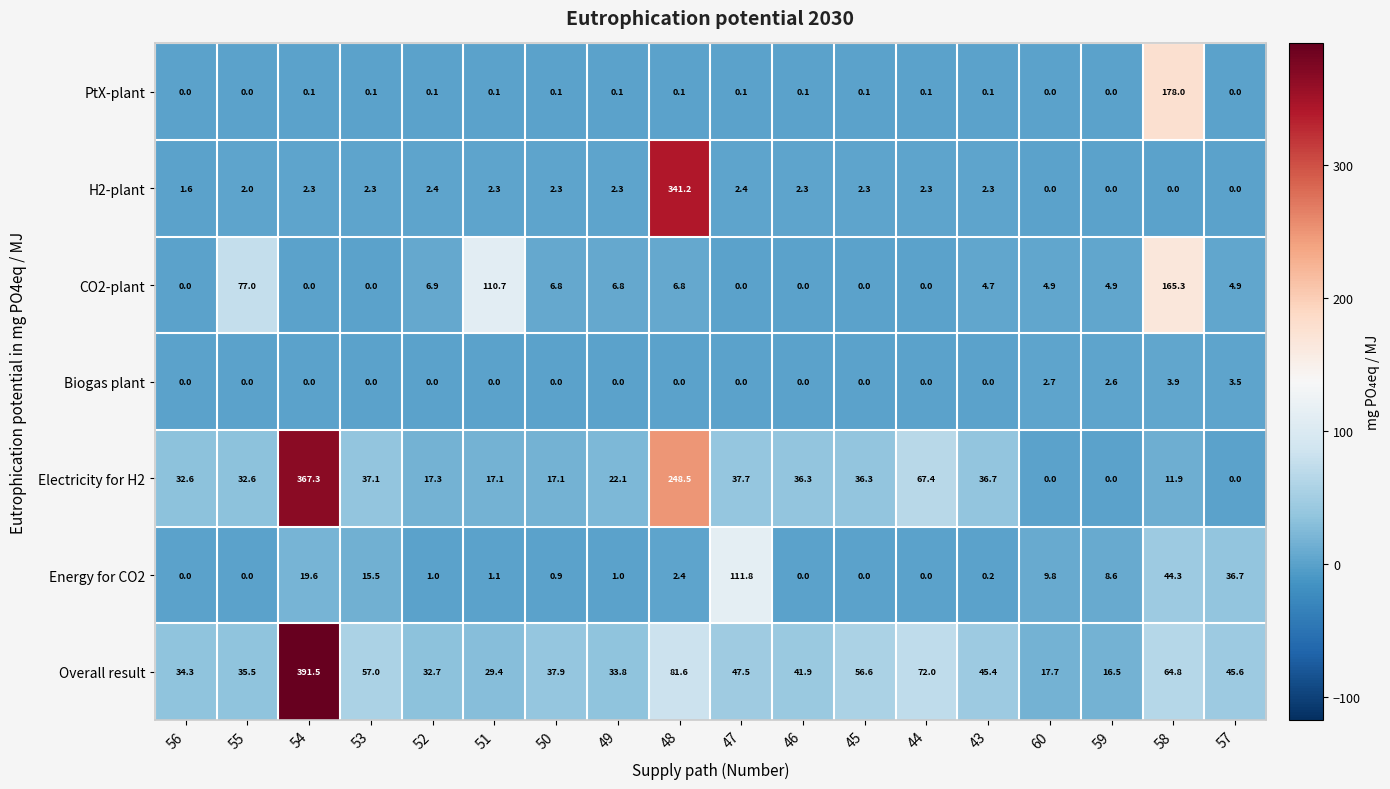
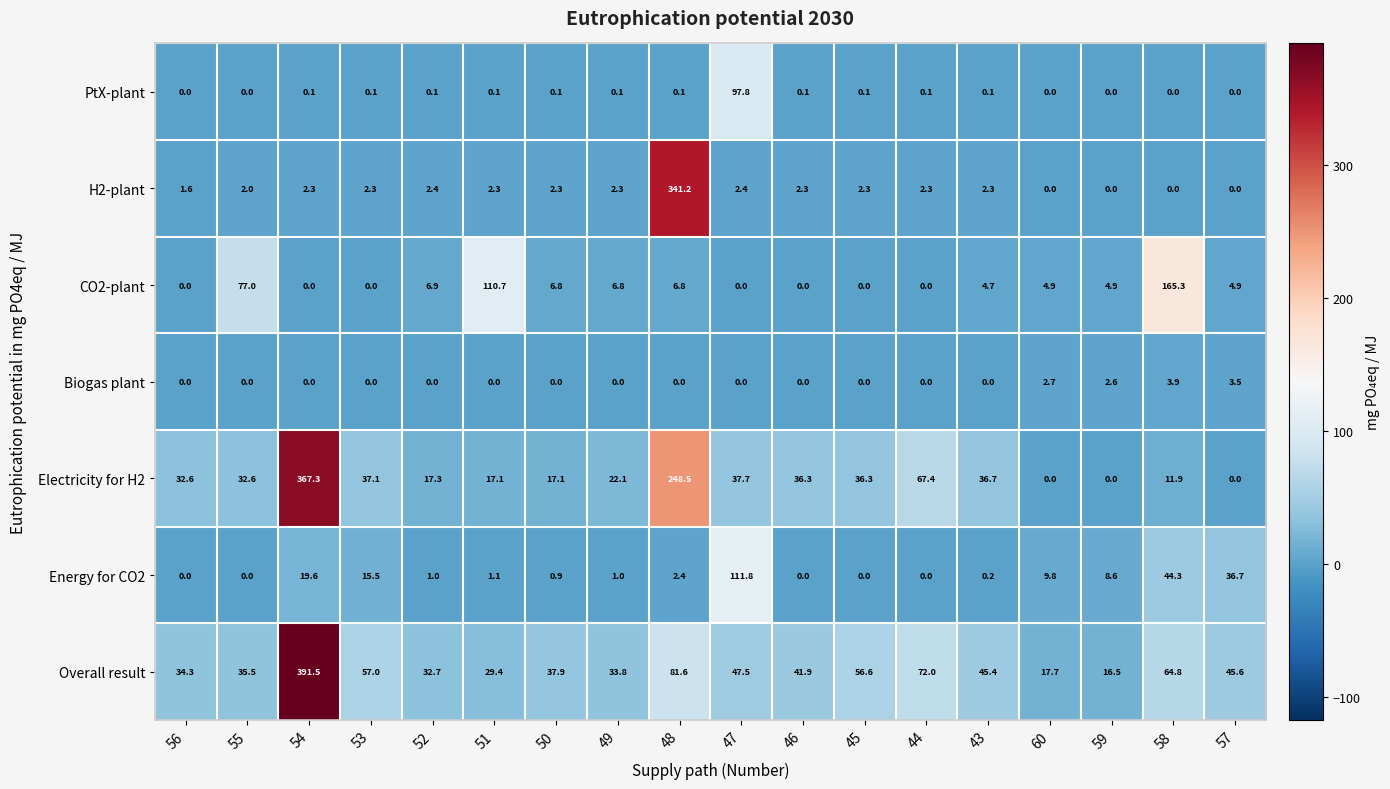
  {
    "PtX-plant": {
      "56": 0.0,
      "55": 0.0,
      "54": 0.1,
      "53": 0.1,
      "52": 0.1,
      "51": 0.1,
      "50": 0.1,
      "49": 0.1,
      "48": 0.1,
-     "47": 0.1,
+     "47": 97.8,
      "46": 0.1,
      "45": 0.1,
      "44": 0.1,
      "43": 0.1,
      "60": 0.0,
      "59": 0.0,
-     "58": 178.0,
+     "58": 0.0,
      "57": 0.0
    },
    "H2-plant": {
      "56": 1.6,
      "55": 2.0,
      "54": 2.3,
      "53": 2.3,
      "52": 2.4,
      "51": 2.3,
      "50": 2.3,
      "49": 2.3,
      "48": 341.2,
      "47": 2.4,
      "46": 2.3,
      "45": 2.3,
      "44": 2.3,
      "43": 2.3,
      "60": 0.0,
      "59": 0.0,
      "58": 0.0,
      "57": 0.0
    },
    "CO2-plant": {
      "56": 0.0,
      "55": 77.0,
      "54": 0.0,
      "53": 0.0,
      "52": 6.9,
      "51": 110.7,
      "50": 6.8,
      "49": 6.8,
      "48": 6.8,
      "47": 0.0,
      "46": 0.0,
      "45": 0.0,
      "44": 0.0,
      "43": 4.7,
      "60": 4.9,
      "59": 4.9,
      "58": 165.3,
      "57": 4.9
    },
    "Biogas plant": {
      "56": 0.0,
      "55": 0.0,
      "54": 0.0,
      "53": 0.0,
      "52": 0.0,
      "51": 0.0,
      "50": 0.0,
      "49": 0.0,
      "48": 0.0,
      "47": 0.0,
      "46": 0.0,
      "45": 0.0,
      "44": 0.0,
      "43": 0.0,
      "60": 2.7,
      "59": 2.6,
      "58": 3.9,
      "57": 3.5
    },
    "Electricity for H2": {
      "56": 32.6,
      "55": 32.6,
      "54": 367.3,
      "53": 37.1,
      "52": 17.3,
      "51": 17.1,
      "50": 17.1,
      "49": 22.1,
      "48": 248.5,
      "47": 37.7,
      "46": 36.3,
      "45": 36.3,
      "44": 67.4,
      "43": 36.7,
      "60": 0.0,
      "59": 0.0,
      "58": 11.9,
      "57": 0.0
    },
    "Energy for CO2": {
      "56": 0.0,
      "55": 0.0,
      "54": 19.6,
      "53": 15.5,
      "52": 1.0,
      "51": 1.1,
      "50": 0.9,
      "49": 1.0,
      "48": 2.4,
      "47": 111.8,
      "46": 0.0,
      "45": 0.0,
      "44": 0.0,
      "43": 0.2,
      "60": 9.8,
      "59": 8.6,
      "58": 44.3,
      "57": 36.7
    },
    "Overall result": {
      "56": 34.3,
      "55": 35.5,
      "54": 391.5,
      "53": 57.0,
      "52": 32.7,
      "51": 29.4,
      "50": 37.9,
      "49": 33.8,
      "48": 81.6,
      "47": 47.5,
      "46": 41.9,
      "45": 56.6,
      "44": 72.0,
      "43": 45.4,
      "60": 17.7,
      "59": 16.5,
      "58": 64.8,
      "57": 45.6
    }
  }
